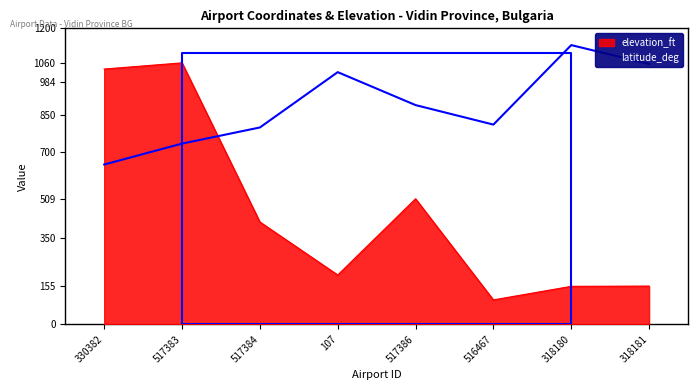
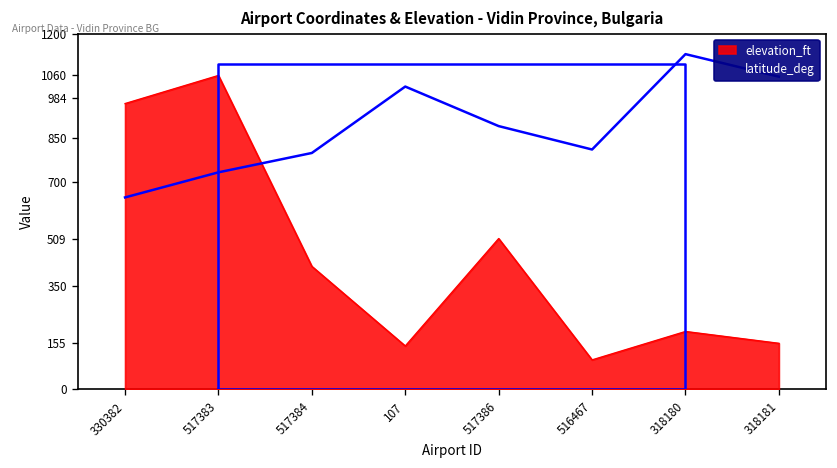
  {
    "elevation_ft": {
-     "330382": 1040,
+     "330382": 970,
      "517383": 1060,
      "517384": 420,
-     "107": 200,
+     "107": 150,
      "517386": 510,
      "516467": 100,
-     "318180": 150,
+     "318180": 200,
      "318181": 160
    }
  }
